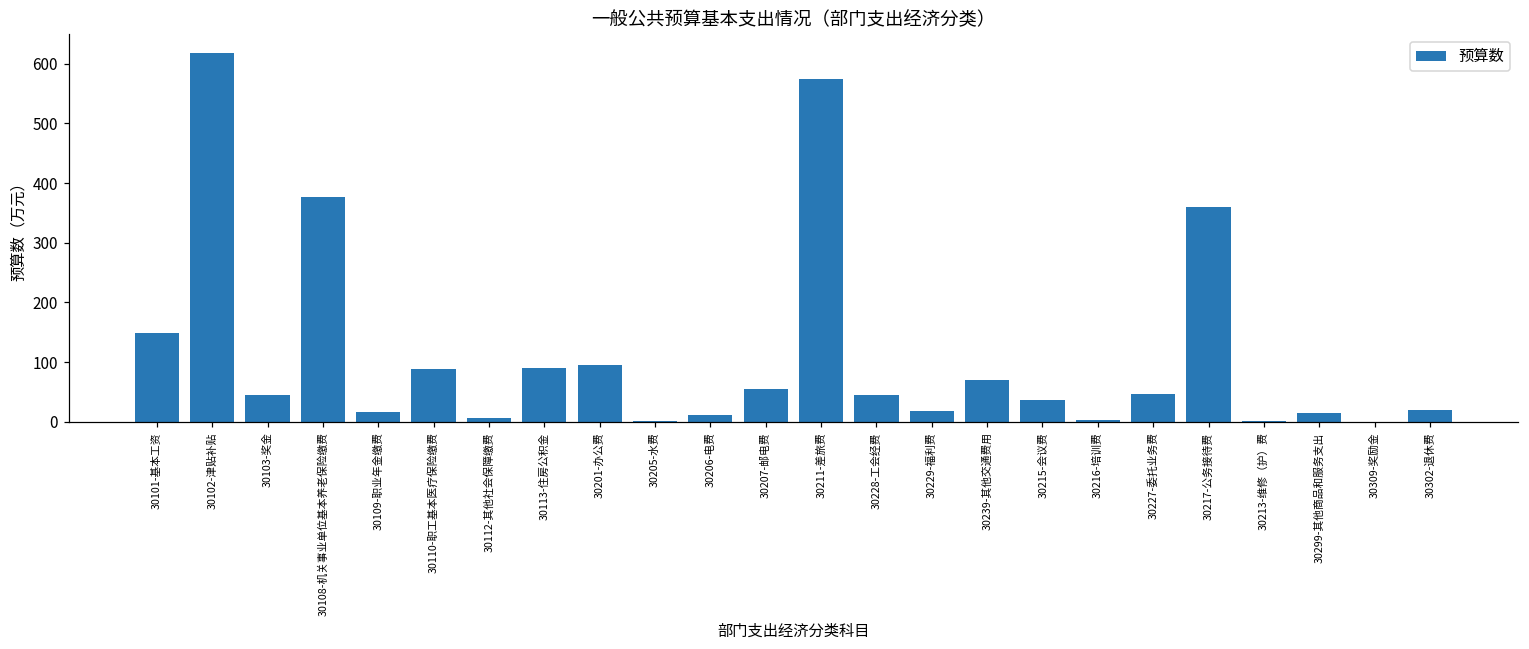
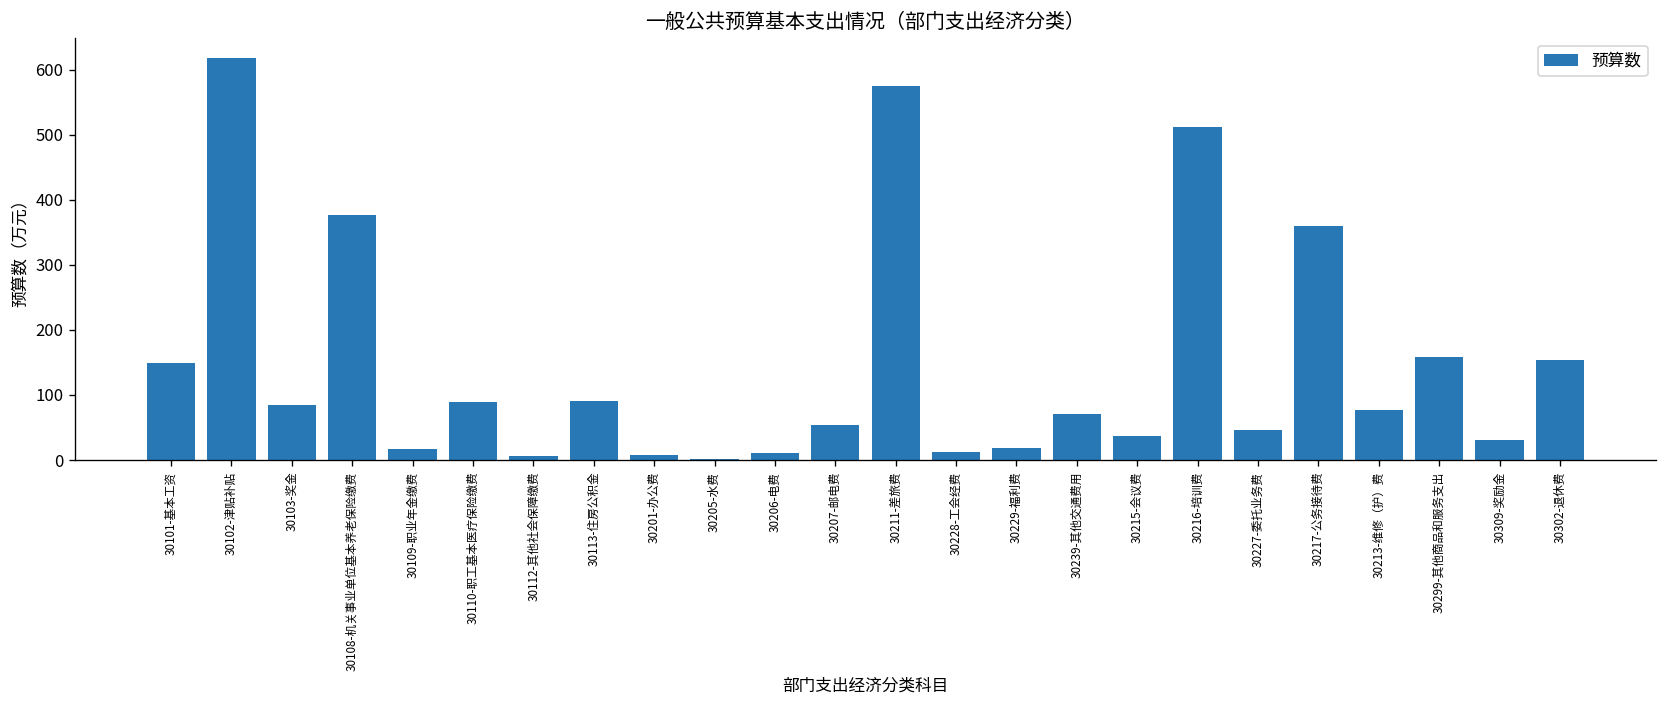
  {
    "30101-基本工资": 150,
    "30102-津贴补贴": 620,
-   "30103-奖金": 50,
+   "30103-奖金": 80,
    "30108-机关事业单位基本养老保险缴费": 380,
    "30109-职业年金缴费": 20,
    "30110-职工基本医疗保险缴费": 90,
    "30112-其他社会保障缴费": 10,
    "30113-住房公积金": 90,
-   "30201-办公费": 100,
+   "30201-办公费": 10,
    "30206-电费": 10,
    "30207-邮电费": 50,
    "30211-差旅费": 570,
-   "30228-工会经费": 50,
+   "30228-工会经费": 10,
    "30229-福利费": 20,
    "30239-其他交通费用": 70,
    "30215-会议费": 40,
-   "30216-培训费": 0,
+   "30216-培训费": 510,
    "30227-委托业务费": 50,
    "30217-公务接待费": 360,
-   "30213-维修（护）费": 0,
-   "30299-其他商品和服务支出": 20,
-   "30309-奖励金": 0,
-   "30302-退休费": 20
+   "30213-维修（护）费": 80,
+   "30299-其他商品和服务支出": 160,
+   "30309-奖励金": 30,
+   "30302-退休费": 150
  }
